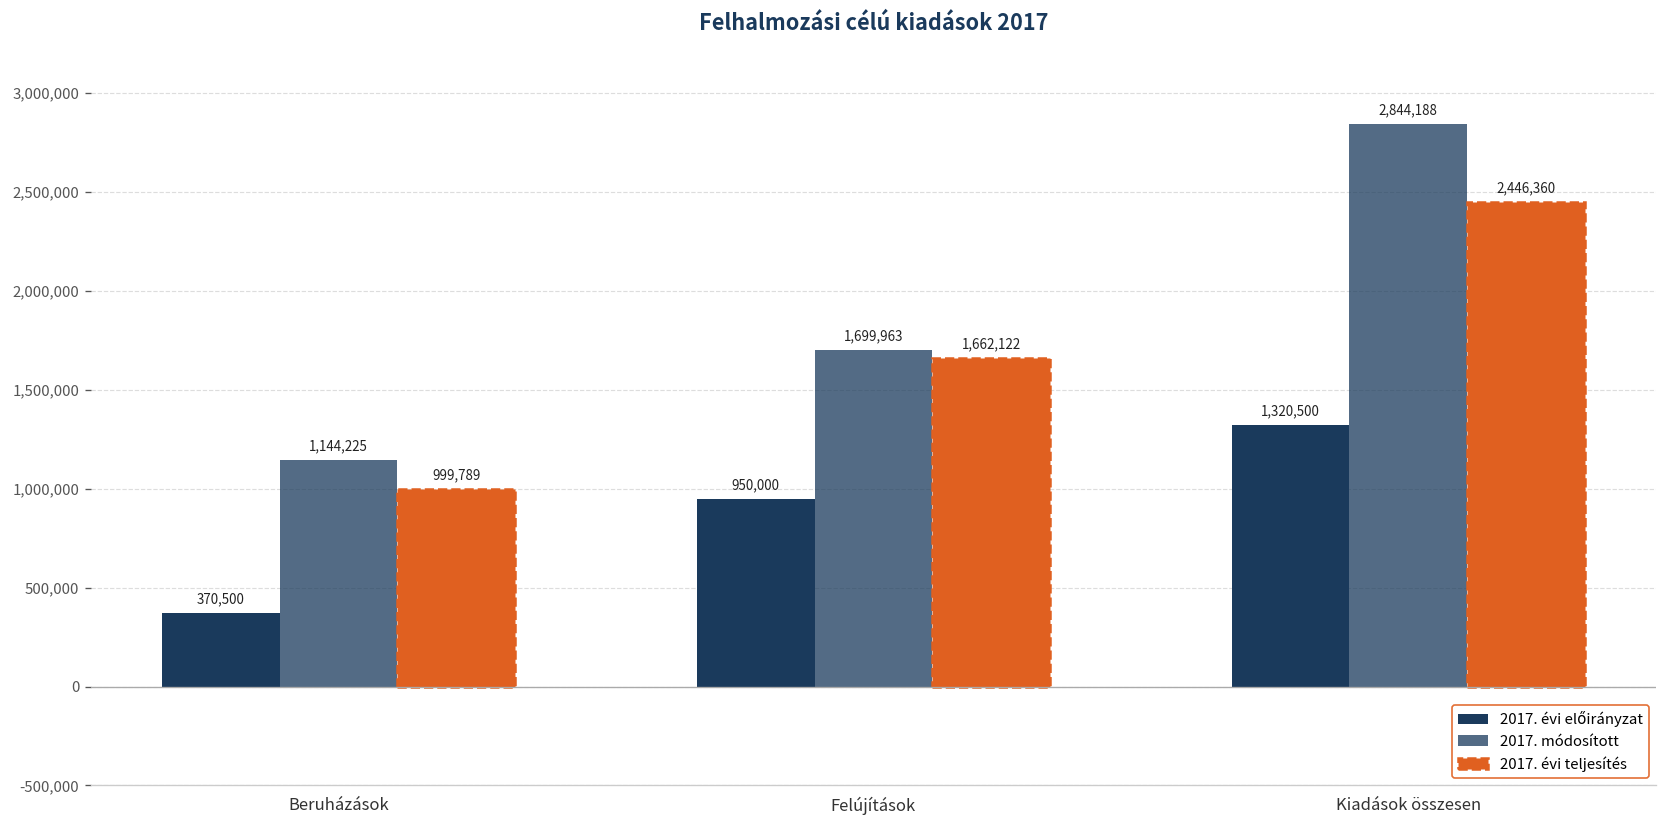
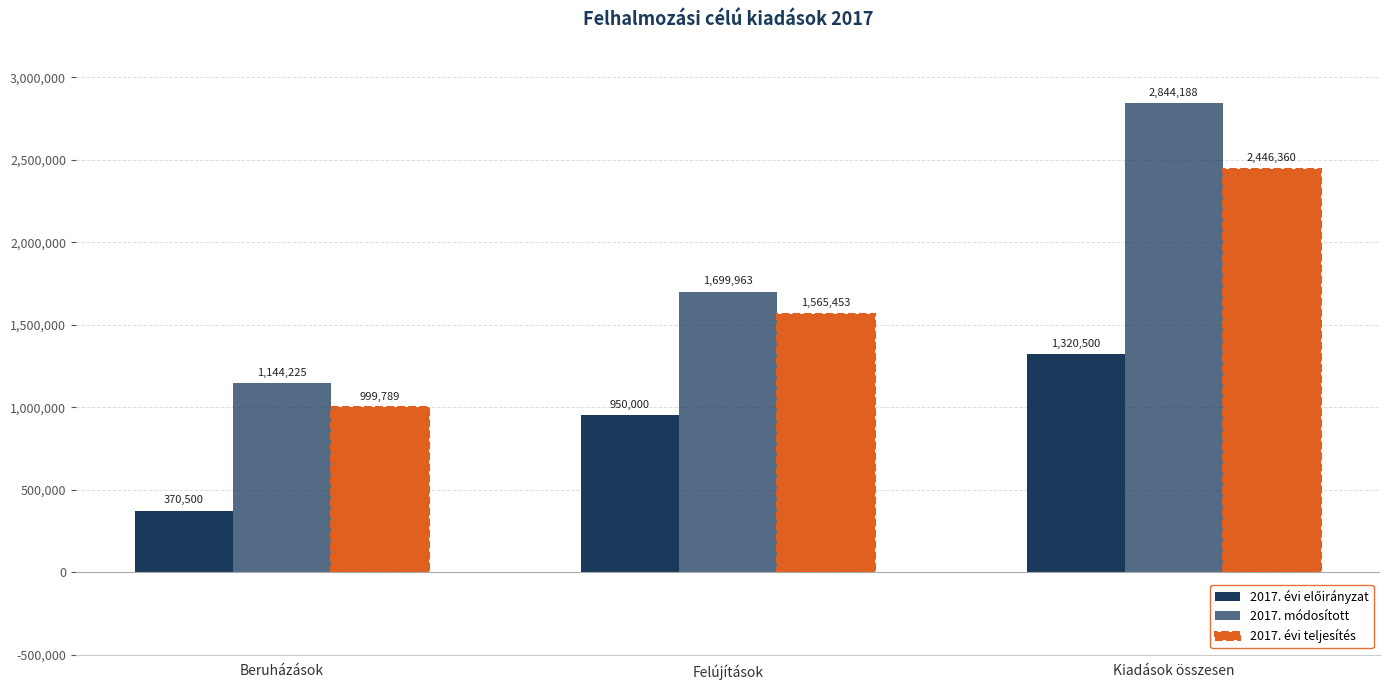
  {
    "2017. évi teljesítés": {
      "Beruházások": "999,789",
-     "Felújítások": "1,662,122",
+     "Felújítások": "1,565,453",
      "Kiadások összesen": "2,446,360"
    }
  }
